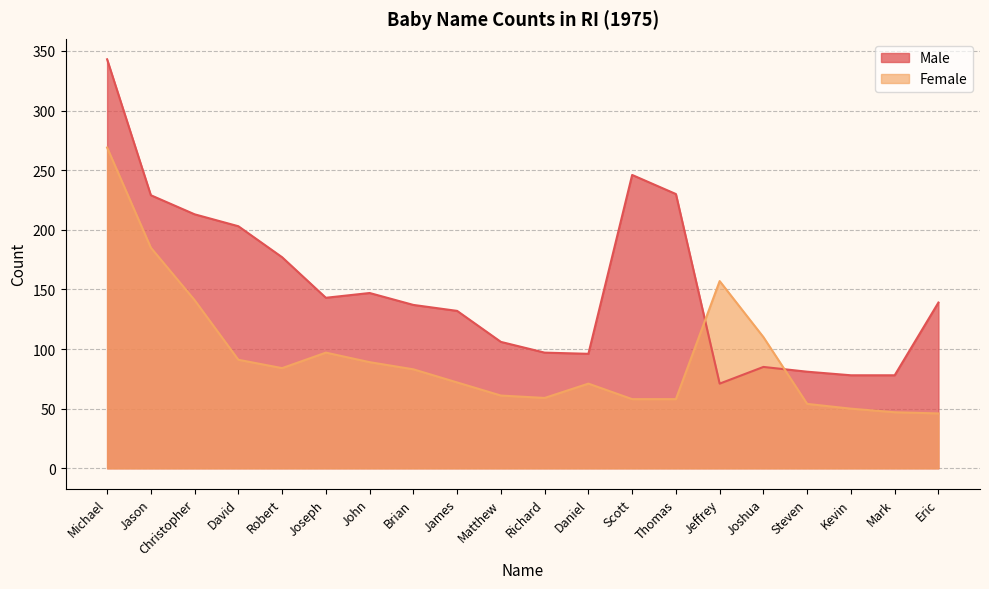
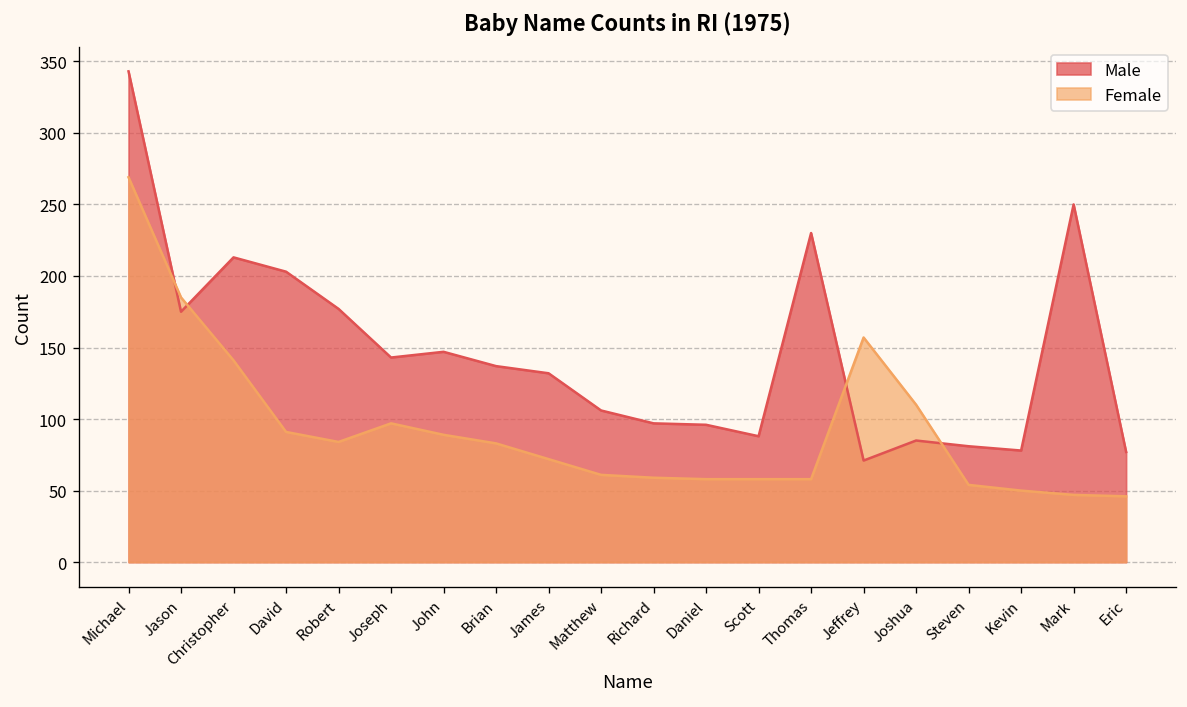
  {
    "Male": {
      "Michael": 343,
-     "Jason": 229,
+     "Jason": 175,
      "Christopher": 213,
      "David": 203,
      "Robert": 177,
      "Joseph": 143,
      "John": 147,
      "Brian": 137,
      "James": 132,
      "Matthew": 106,
      "Richard": 97,
      "Daniel": 96,
-     "Scott": 246,
+     "Scott": 88,
      "Thomas": 230,
      "Jeffrey": 71,
      "Joshua": 85,
      "Steven": 81,
      "Kevin": 78,
-     "Mark": 78,
-     "Eric": 139
+     "Mark": 250,
+     "Eric": 77
    },
    "Female": {
      "Michael": 269,
      "Jason": 185,
      "Christopher": 141,
      "David": 91,
      "Robert": 84,
      "Joseph": 97,
      "John": 89,
      "Brian": 83,
      "James": 72,
      "Matthew": 61,
      "Richard": 59,
-     "Daniel": 71,
+     "Daniel": 58,
      "Scott": 58,
      "Thomas": 58,
      "Jeffrey": 157,
      "Joshua": 110,
      "Steven": 54,
      "Kevin": 50,
      "Mark": 47,
      "Eric": 46
    }
  }
